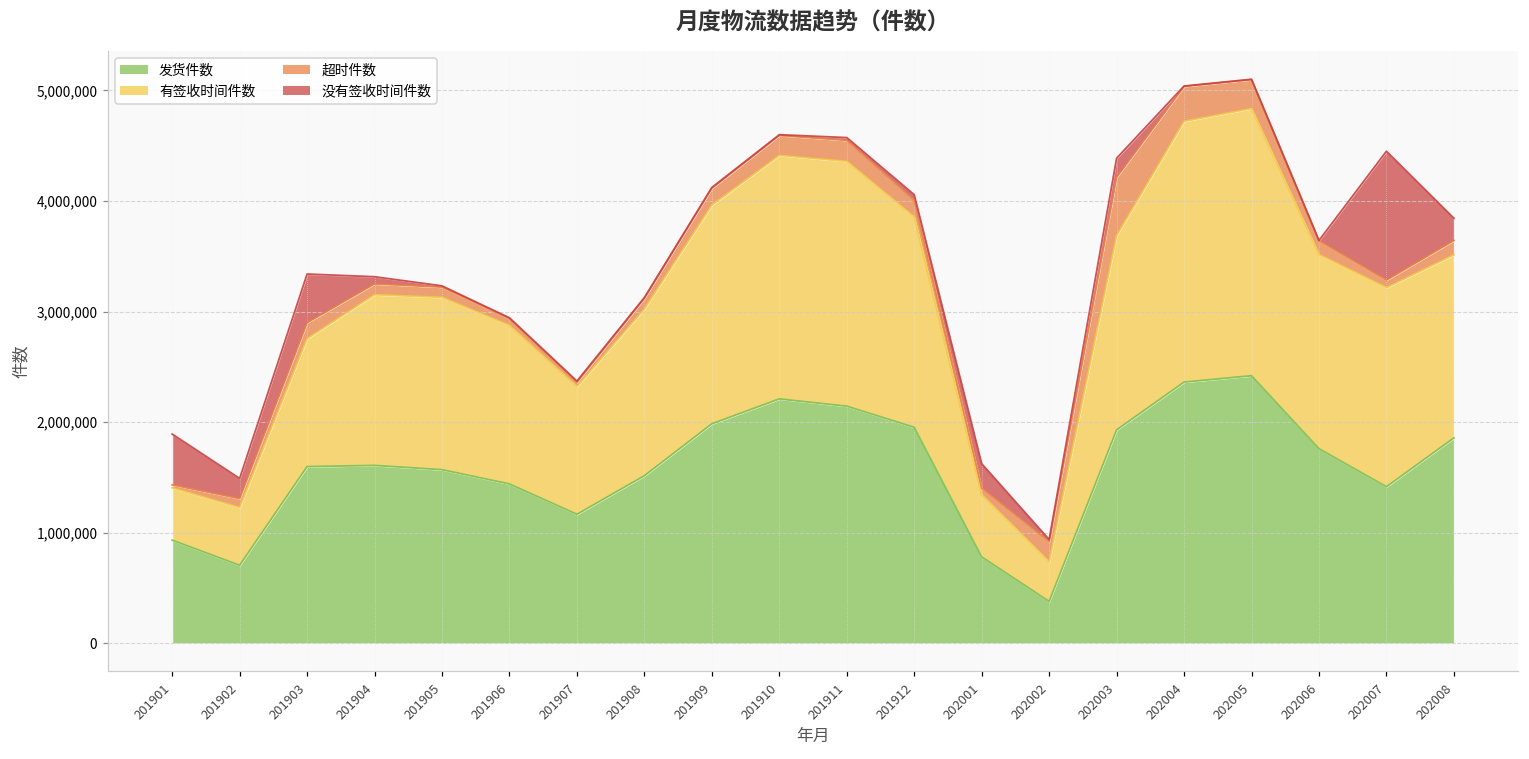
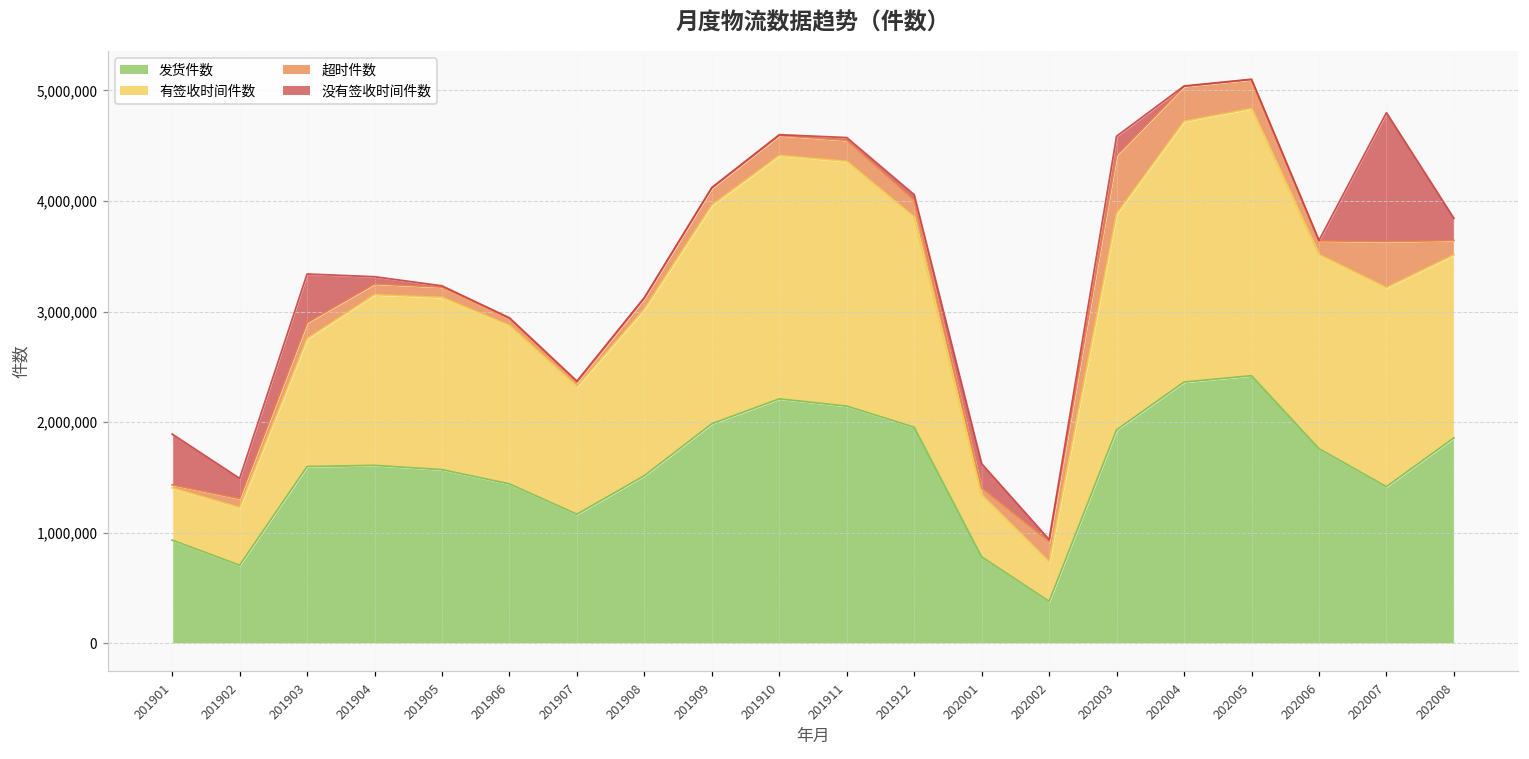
  {
    "发货件数": {
      "201901": "930,000",
      "201902": "700,000",
      "201903": "1,600,000",
      "201904": "1,610,000",
      "201905": "1,570,000",
      "201906": "1,440,000",
      "201907": "1,170,000",
      "201908": "1,520,000",
      "201909": "1,980,000",
      "201910": "2,210,000",
      "201911": "2,140,000",
      "201912": "1,950,000",
      "202001": "780,000",
      "202002": "380,000",
      "202003": "1,930,000",
      "202004": "2,360,000",
      "202005": "2,420,000",
      "202006": "1,760,000",
      "202007": "1,420,000",
      "202008": "1,860,000"
    },
    "有签收时间件数": {
      "201901": "470,000",
      "201902": "520,000",
      "201903": "1,160,000",
      "201904": "1,540,000",
      "201905": "1,560,000",
      "201906": "1,430,000",
      "201907": "1,160,000",
      "201908": "1,510,000",
      "201909": "1,980,000",
      "201910": "2,200,000",
      "201911": "2,210,000",
      "201912": "1,900,000",
      "202001": "560,000",
      "202002": "360,000",
-     "202003": "1,760,000",
+     "202003": "1,960,000",
      "202004": "2,360,000",
      "202005": "2,420,000",
      "202006": "1,760,000",
      "202007": "1,800,000",
      "202008": "1,660,000"
    },
    "超时件数": {
      "201901": "30,000",
      "201902": "80,000",
      "201903": "140,000",
      "201904": "100,000",
      "201912": "150,000",
      "202001": "60,000",
      "202003": "530,000",
-     "202007": "70,000",
+     "202007": "420,000",
      "202008": "130,000"
    },
    "没有签收时间件数": {
      "201901": "460,000",
      "201902": "180,000",
      "201903": "440,000",
      "201904": "60,000",
      "201912": "50,000",
      "202001": "220,000",
      "202003": "170,000",
      "202007": "1,170,000",
      "202008": "200,000"
    }
  }
